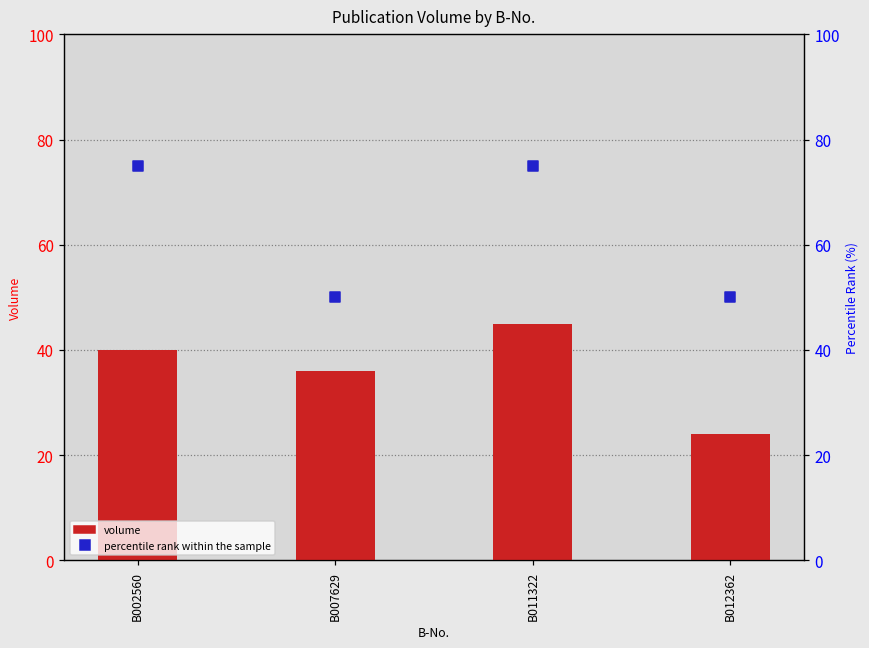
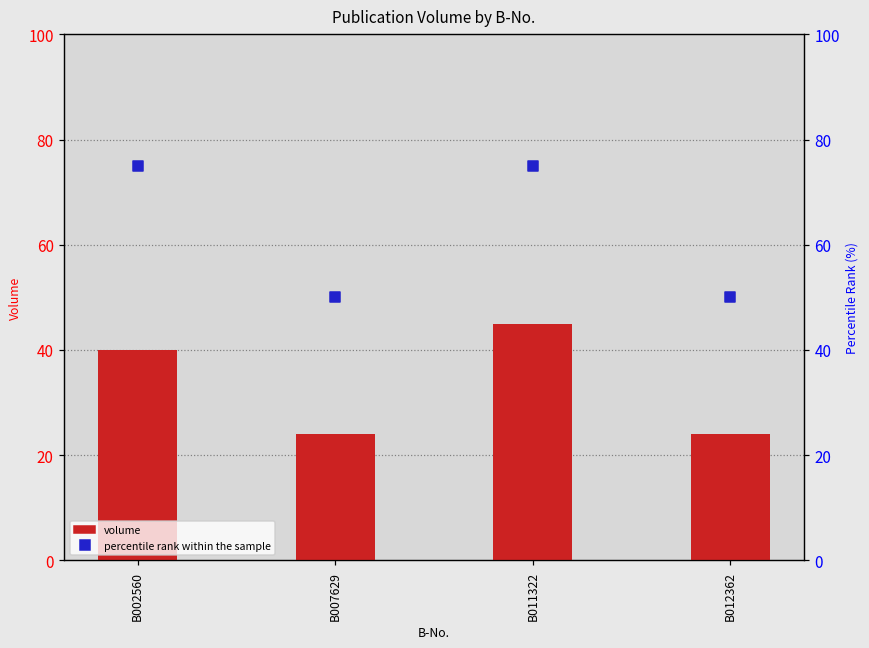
  {
    "volume": {
      "B002560": 40,
-     "B007629": 36,
+     "B007629": 24,
      "B011322": 45,
      "B012362": 24
    }
  }
